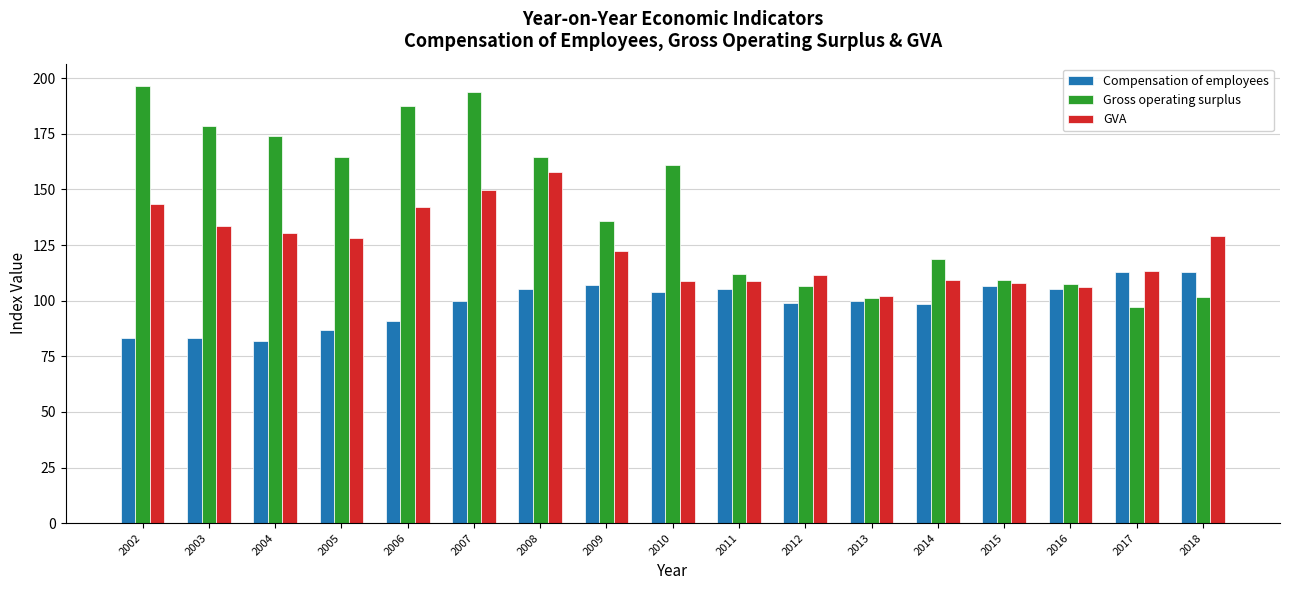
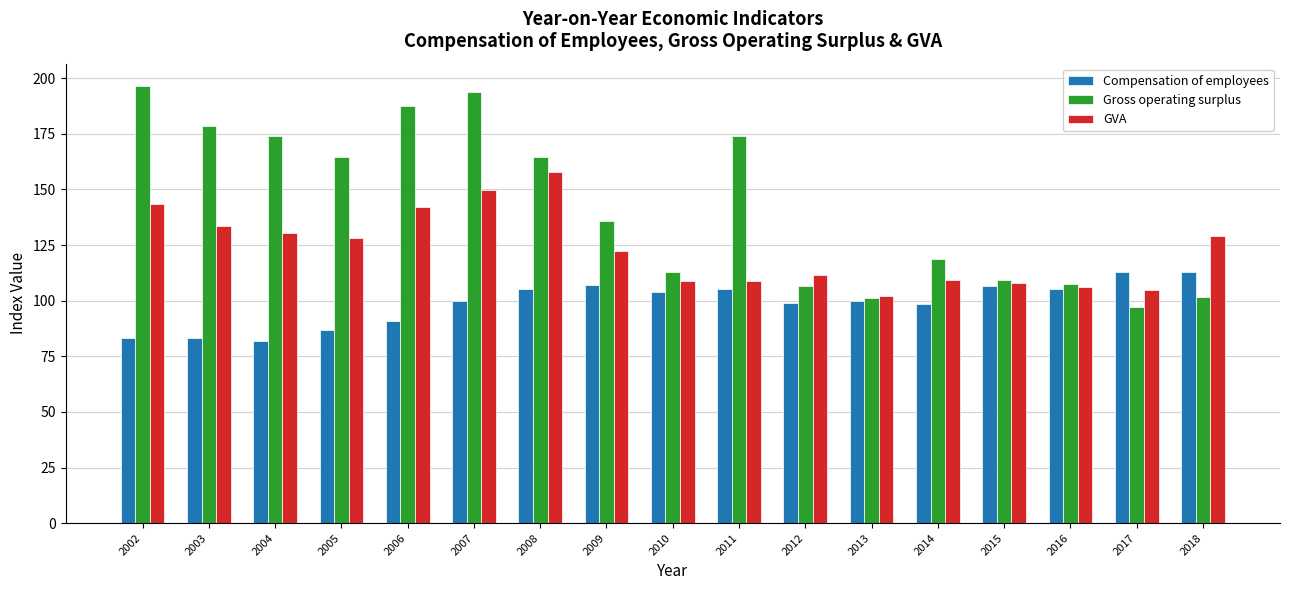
  {
    "Compensation of employees": {
      "2002": 83,
      "2003": 83,
      "2004": 82,
      "2005": 87,
      "2006": 91,
      "2007": 100,
      "2008": 105,
      "2009": 107,
      "2010": 104,
      "2011": 105,
      "2012": 99,
      "2013": 100,
      "2014": 99,
      "2015": 107,
      "2016": 105,
      "2017": 113,
      "2018": 113
    },
    "Gross operating surplus": {
      "2002": 197,
      "2003": 178,
      "2004": 174,
      "2005": 165,
      "2006": 187,
      "2007": 194,
      "2008": 165,
      "2009": 136,
-     "2010": 161,
-     "2011": 112,
+     "2010": 113,
+     "2011": 174,
      "2012": 106,
      "2013": 101,
      "2014": 119,
      "2015": 109,
      "2016": 107,
      "2017": 97,
      "2018": 102
    },
    "GVA": {
      "2002": 144,
      "2003": 134,
      "2004": 131,
      "2005": 128,
      "2006": 142,
      "2007": 150,
      "2008": 158,
      "2009": 122,
      "2010": 109,
      "2011": 109,
      "2012": 112,
      "2013": 102,
      "2014": 109,
      "2015": 108,
      "2016": 106,
-     "2017": 113,
+     "2017": 105,
      "2018": 129
    }
  }
